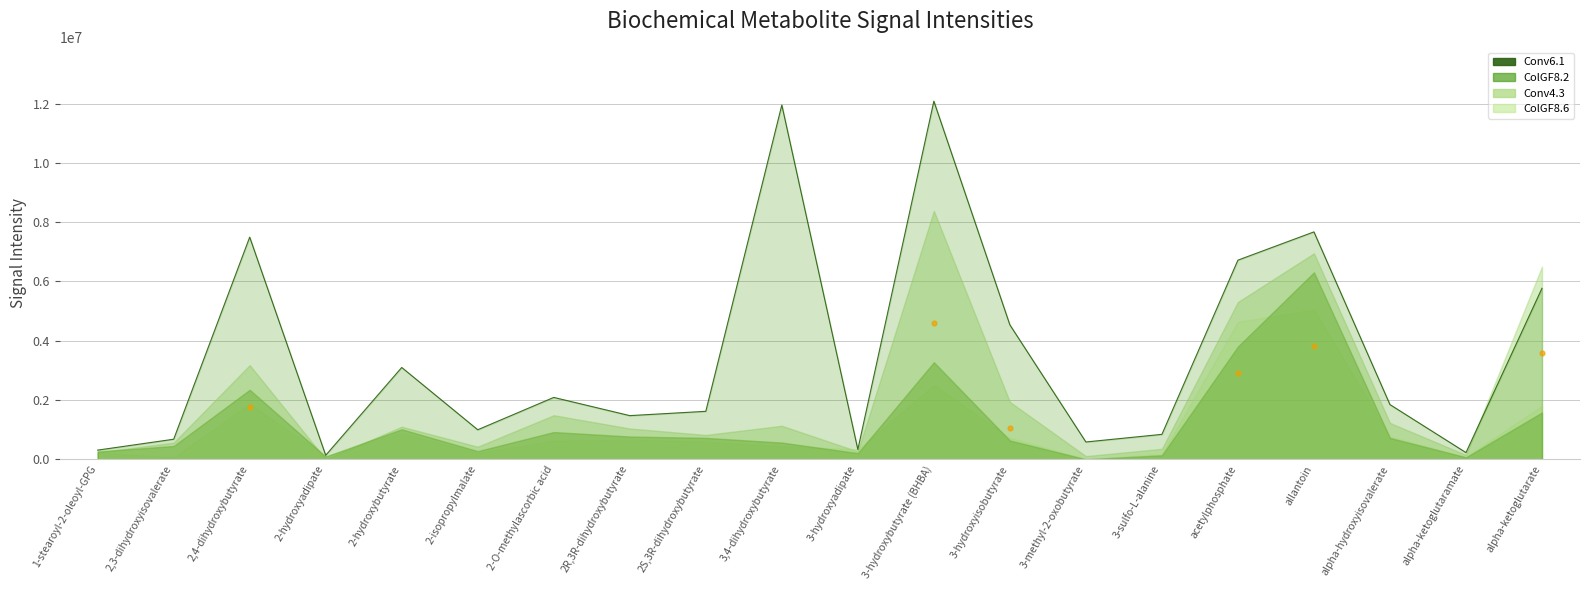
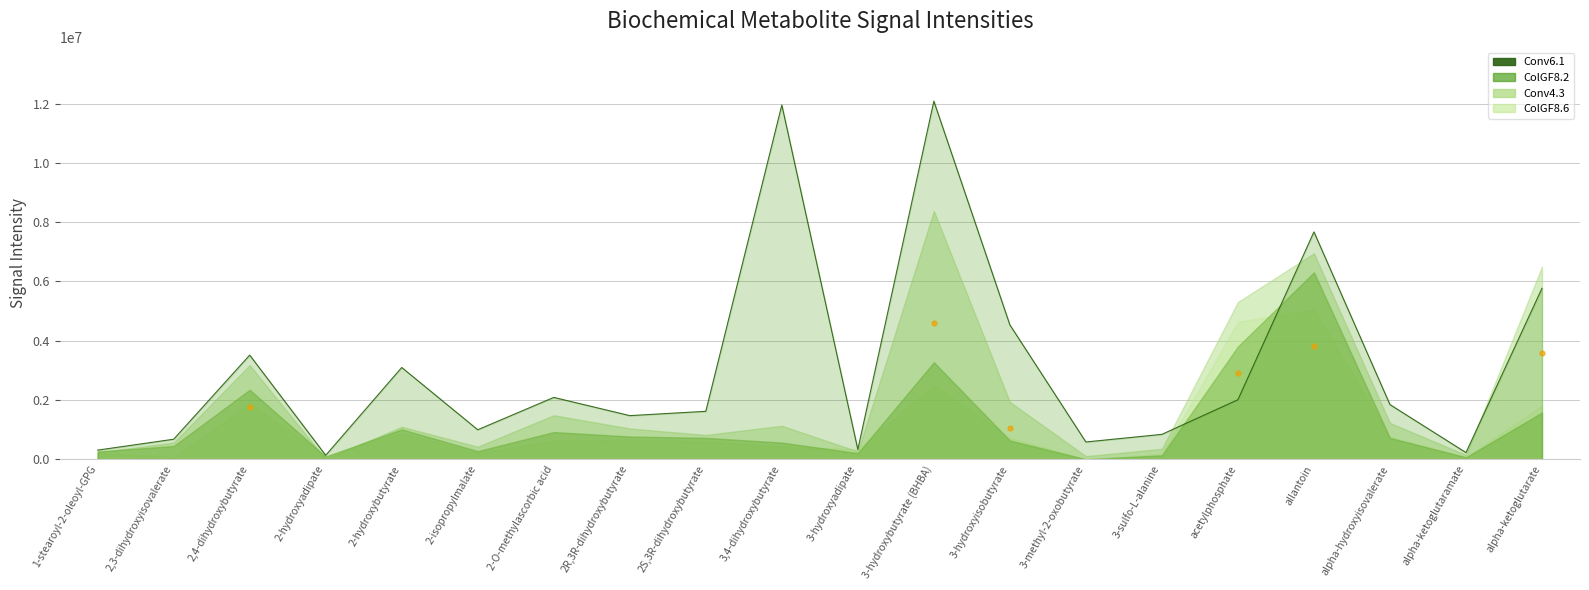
  {
    "Conv6.1": {
      "2,3-dihydroxyisovalerate": 700000,
-     "2,4-dihydroxybutyrate": 7500000,
+     "2,4-dihydroxybutyrate": 3500000,
      "2-hydroxybutyrate": 3100000,
      "2-isopropylmalate": 1000000,
      "2-O-methylascorbic acid": 2100000,
      "2R,3R-dihydroxybutyrate": 1500000,
      "2S,3R-dihydroxybutyrate": 1600000,
      "3,4-dihydroxybutyrate": 12000000,
      "3-hydroxybutyrate (BHBA)": 12100000,
      "3-hydroxyisobutyrate": 4500000,
      "3-methyl-2-oxobutyrate": 600000,
      "3-sulfo-L-alanine": 800000,
-     "acetylphosphate": 6700000,
+     "acetylphosphate": 2000000,
      "allantoin": 7700000,
      "alpha-hydroxyisovalerate": 1800000,
      "alpha-ketoglutarate": 5800000
    }
  }
